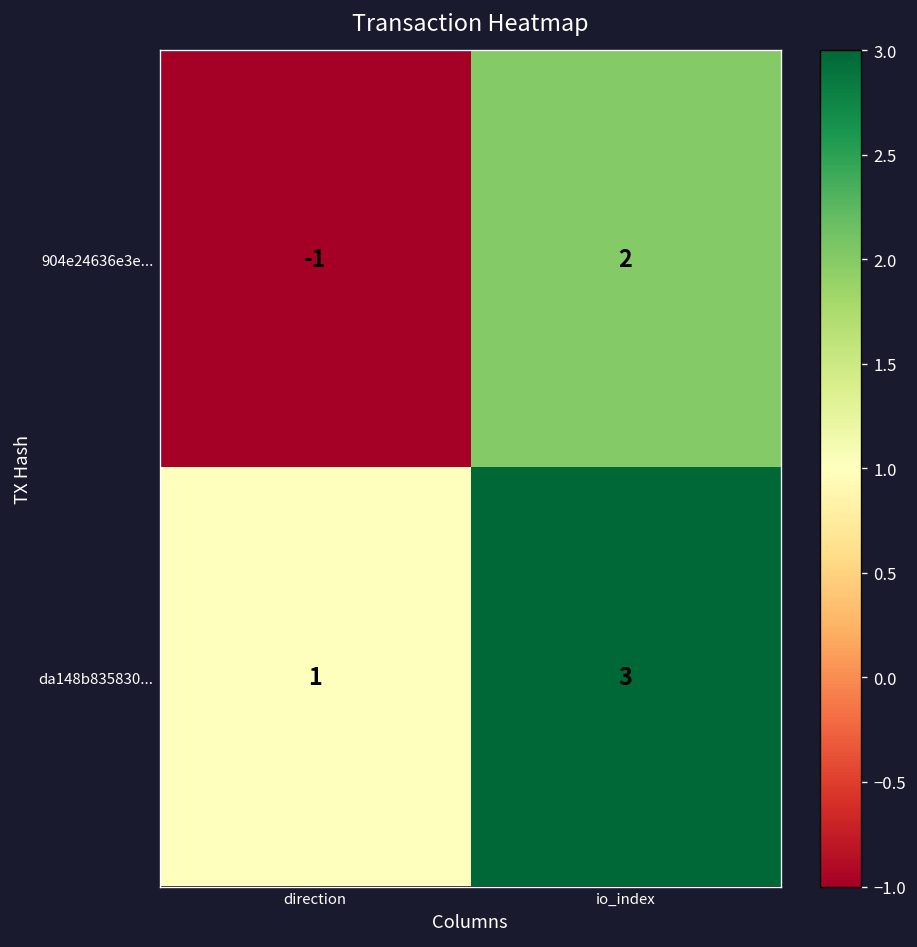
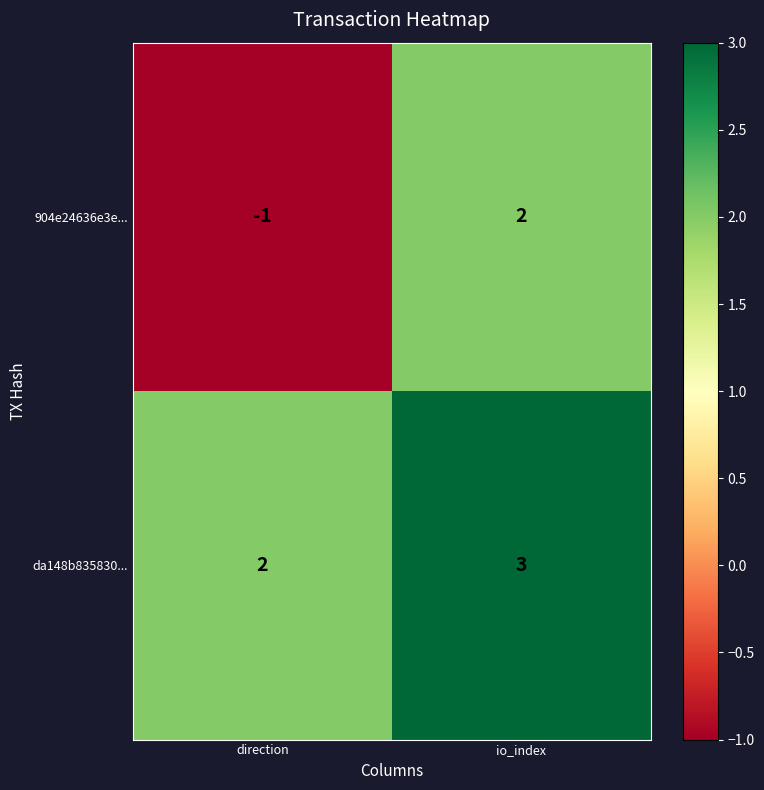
  {
    "904e24636e3e...": {
      "direction": -1,
      "io_index": 2
    },
    "da148b835830...": {
-     "direction": 1,
+     "direction": 2,
      "io_index": 3
    }
  }
